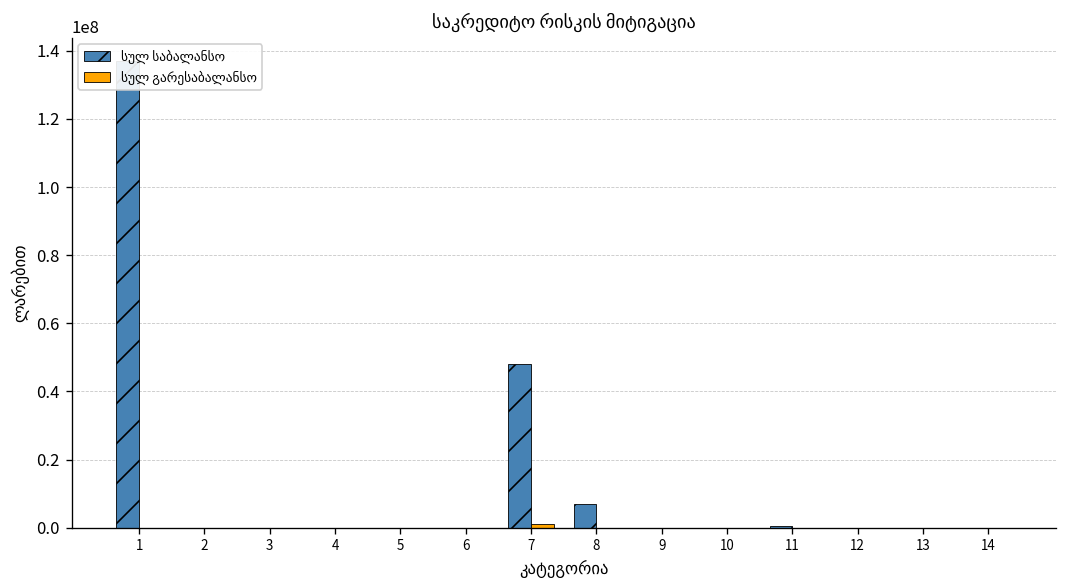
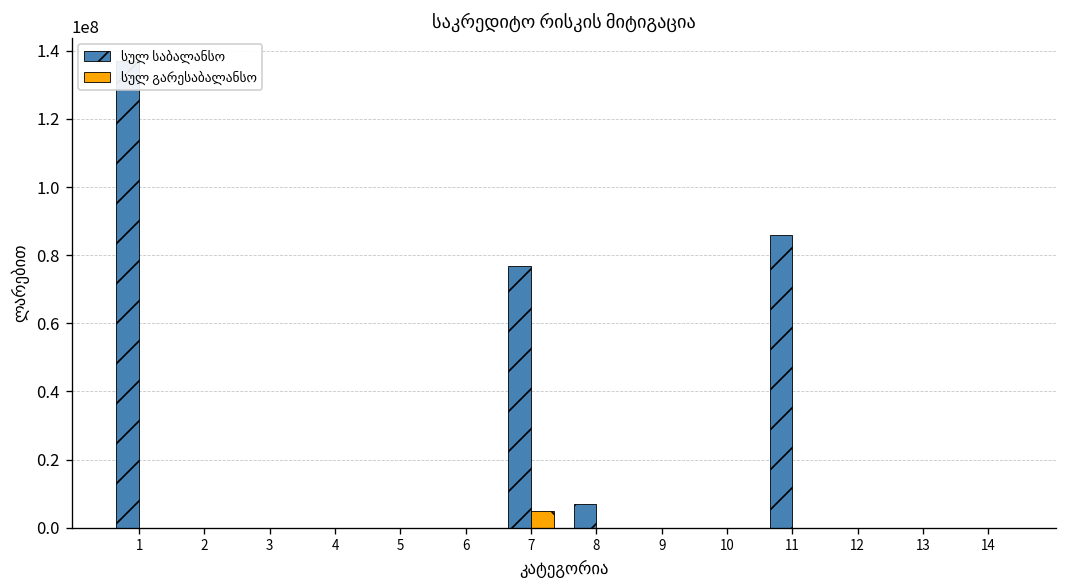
  {
    "სულ საბალანსო": {
      "2": 0,
      "3": 0,
      "4": 0,
      "5": 0,
      "6": 0,
-     "7": 48000000,
+     "7": 77000000,
      "8": 7000000,
      "9": 0,
      "10": 0,
-     "11": 1000000,
+     "11": 86000000,
      "12": 0,
      "13": 0,
      "14": 0
    },
    "სულ გარესაბალანსო": {
      "1": 0,
      "2": 0,
      "3": 0,
      "4": 0,
      "5": 0,
      "6": 0,
-     "7": 1000000,
+     "7": 5000000,
      "8": 0,
      "9": 0,
      "10": 0,
      "11": 0,
      "12": 0,
      "13": 0,
      "14": 0
    }
  }
